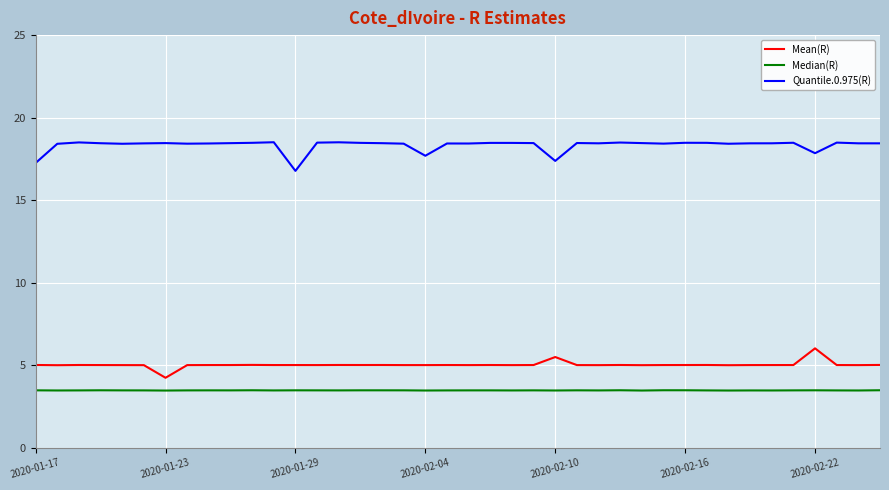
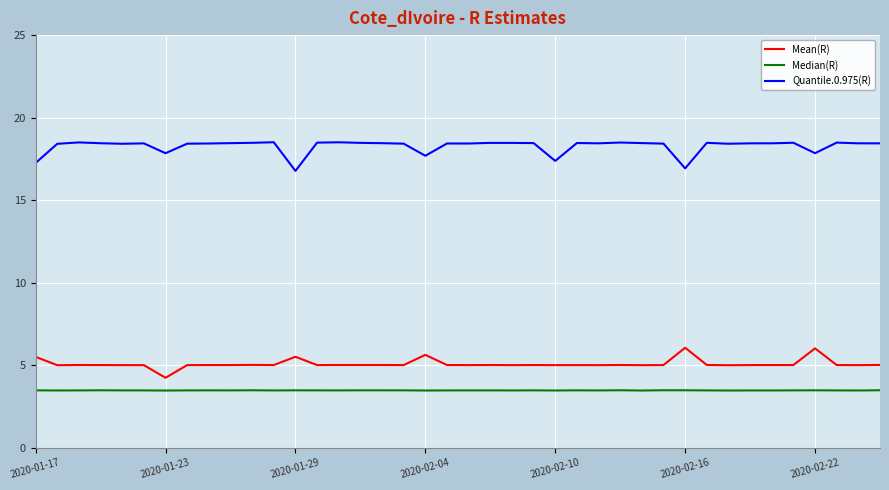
  {
    "Mean(R)": {
-     "2020-01-17": 5.0,
+     "2020-01-17": 5.5,
      "2020-01-23": 4.2,
-     "2020-01-29": 5.0,
-     "2020-02-04": 5.0,
-     "2020-02-10": 5.5,
-     "2020-02-16": 5.0,
+     "2020-01-29": 5.5,
+     "2020-02-04": 5.6,
+     "2020-02-10": 5.0,
+     "2020-02-16": 6.1,
      "2020-02-22": 6.0
    },
    "Median(R)": {
      "2020-01-17": 3.5,
      "2020-01-23": 3.5,
      "2020-01-29": 3.5,
      "2020-02-04": 3.5,
      "2020-02-10": 3.5,
      "2020-02-16": 3.5,
      "2020-02-22": 3.5
    },
    "Quantile.0.975(R)": {
      "2020-01-17": 17.3,
-     "2020-01-23": 18.5,
+     "2020-01-23": 17.8,
      "2020-01-29": 16.8,
      "2020-02-04": 17.7,
      "2020-02-10": 17.4,
-     "2020-02-16": 18.5,
+     "2020-02-16": 16.9,
      "2020-02-22": 17.8
    }
  }
